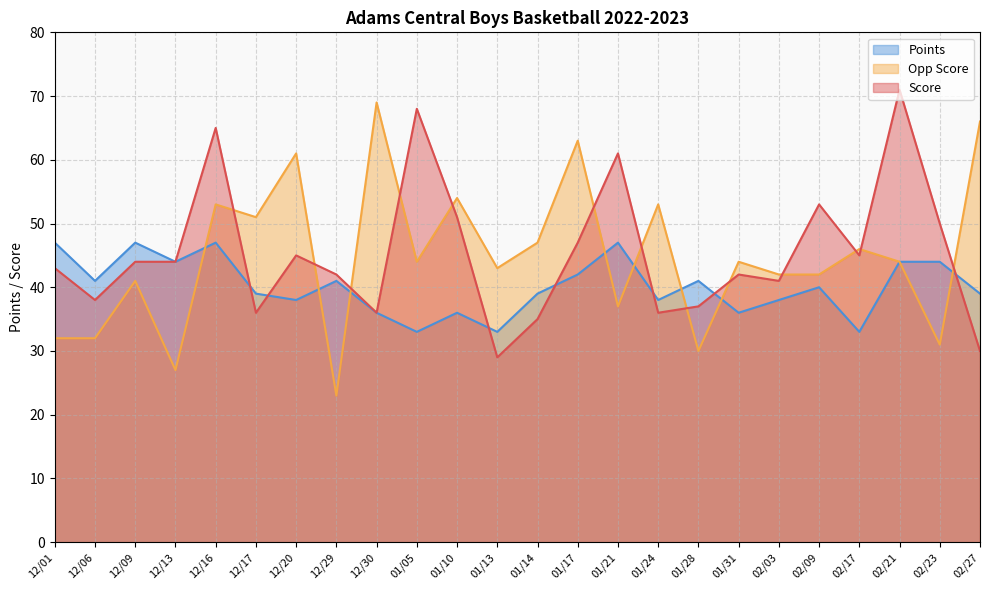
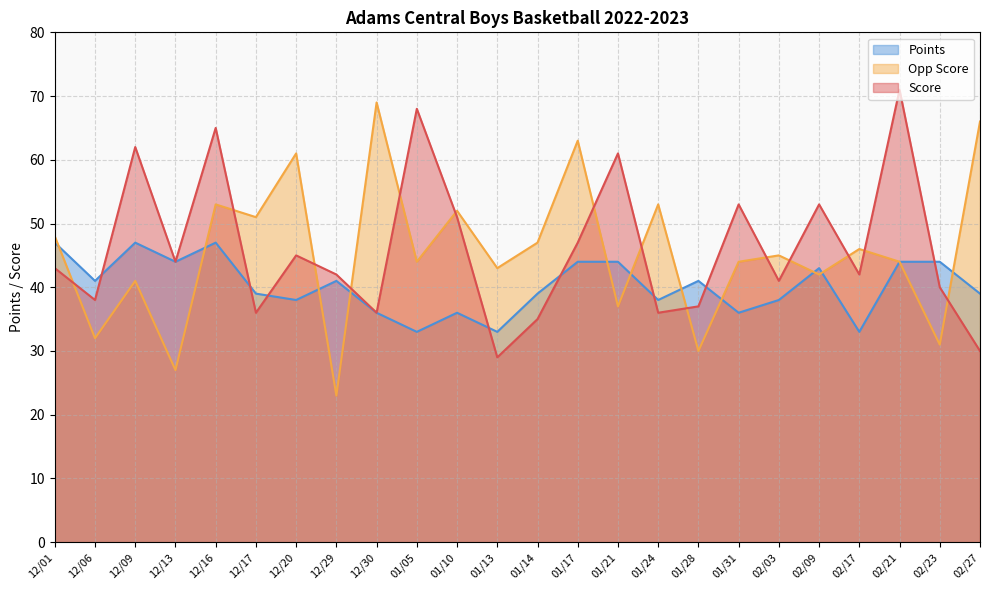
  {
    "Points": {
      "12/01": 47,
      "12/06": 41,
      "12/09": 47,
      "12/16": 47,
      "12/17": 39,
      "12/20": 38,
      "12/29": 41,
      "01/05": 33,
      "01/10": 36,
      "01/13": 33,
      "01/14": 39,
-     "01/17": 42,
-     "01/21": 47,
+     "01/17": 44,
+     "01/21": 44,
      "01/24": 38,
      "01/28": 41,
      "01/31": 36,
      "02/03": 38,
-     "02/09": 40,
+     "02/09": 43,
      "02/17": 33,
      "02/23": 44,
      "02/27": 39
    },
    "Opp Score": {
-     "12/01": 32,
+     "12/01": 48,
      "12/06": 32,
      "12/09": 41,
      "12/13": 27,
      "12/16": 53,
      "12/17": 51,
      "12/20": 61,
      "12/29": 23,
      "12/30": 69,
      "01/05": 44,
-     "01/10": 54,
+     "01/10": 52,
      "01/13": 43,
      "01/14": 47,
      "01/17": 63,
      "01/21": 37,
      "01/24": 53,
      "01/28": 30,
      "01/31": 44,
-     "02/03": 42,
+     "02/03": 45,
      "02/09": 42,
      "02/17": 46,
      "02/23": 31,
      "02/27": 66
    },
    "Score": {
      "12/01": 43,
      "12/06": 38,
-     "12/09": 44,
+     "12/09": 62,
      "12/16": 65,
      "12/17": 36,
      "12/20": 45,
      "12/29": 42,
      "01/05": 68,
      "01/10": 51,
      "01/13": 29,
      "01/14": 35,
      "01/17": 47,
      "01/21": 61,
      "01/24": 36,
      "01/28": 37,
-     "01/31": 42,
+     "01/31": 53,
      "02/03": 41,
      "02/09": 53,
-     "02/17": 45,
-     "02/23": 50,
+     "02/17": 42,
+     "02/23": 40,
      "02/27": 30
    }
  }
